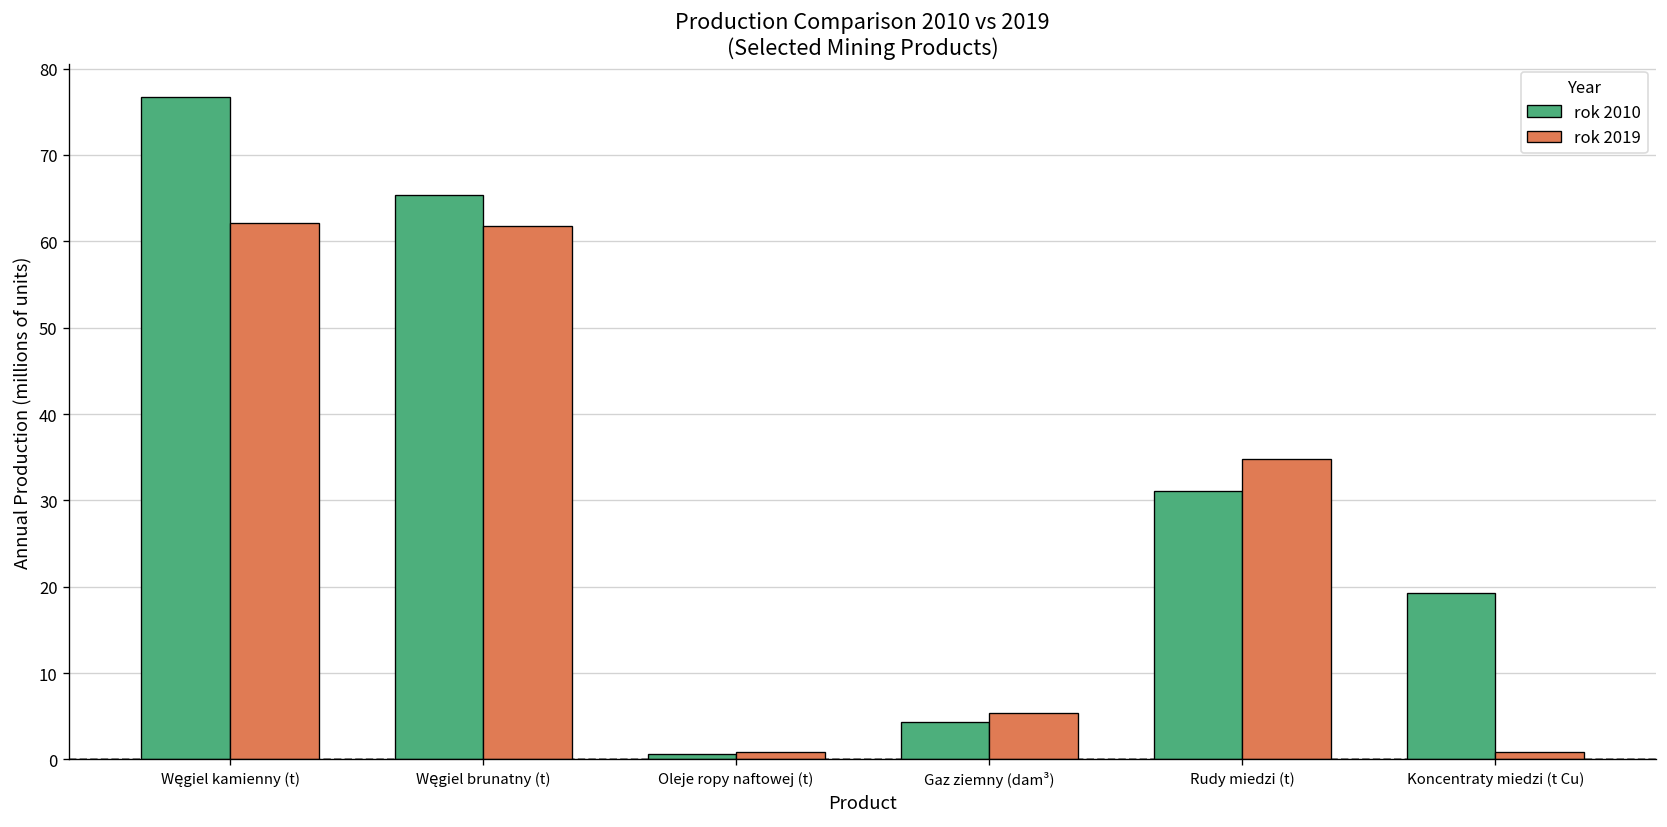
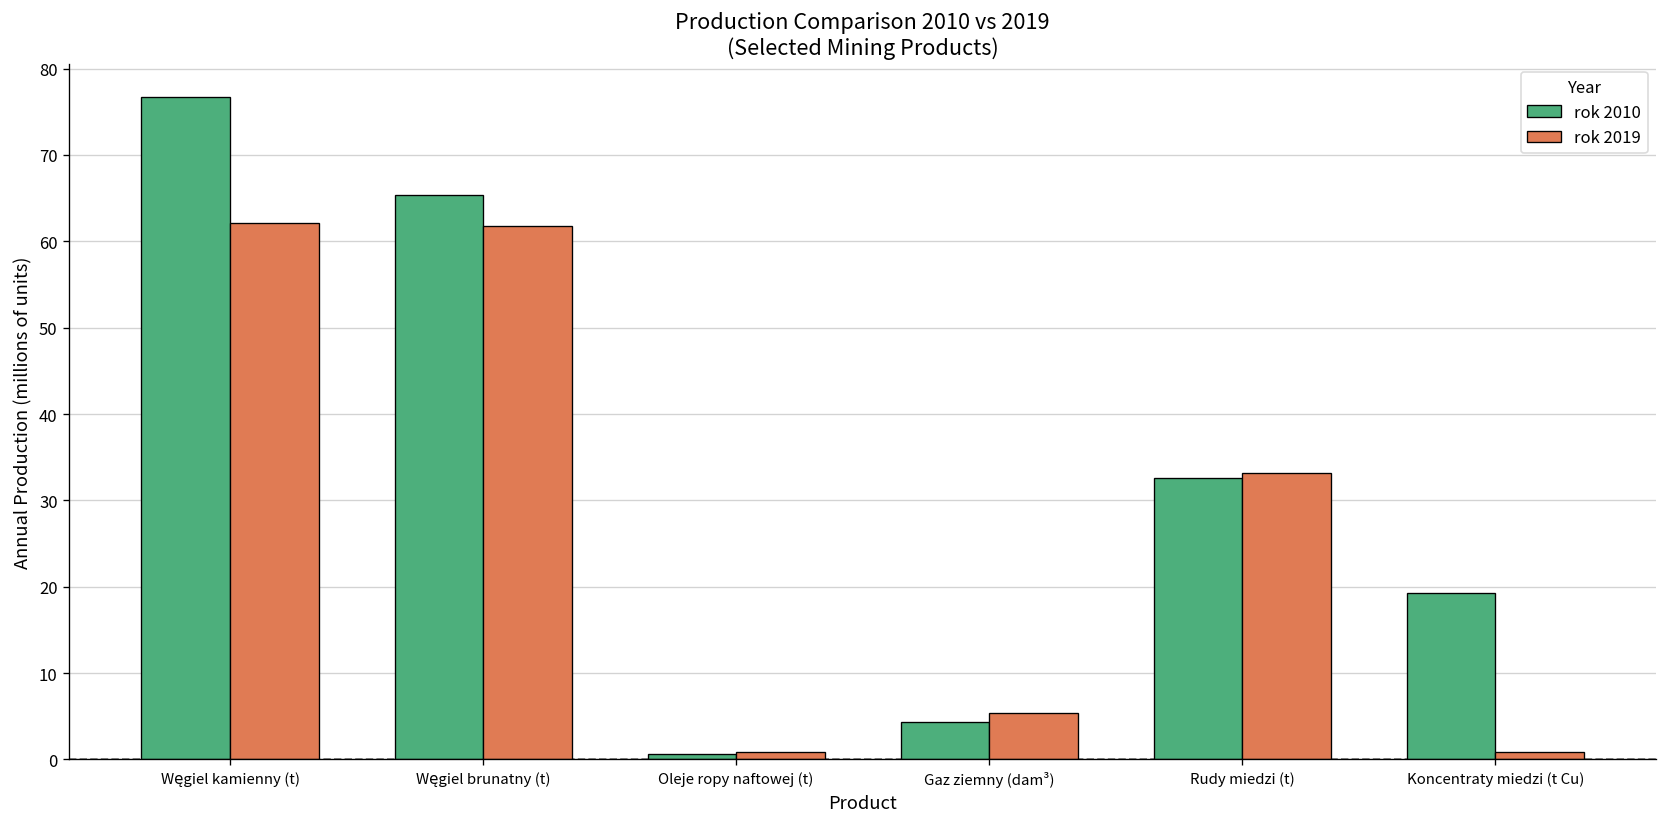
  {
    "rok 2010": {
      "Węgiel kamienny (t)": 77,
      "Węgiel brunatny (t)": 65,
      "Oleje ropy naftowej (t)": 1,
      "Gaz ziemny (dam³)": 4,
-     "Rudy miedzi (t)": 31,
+     "Rudy miedzi (t)": 33,
      "Koncentraty miedzi (t Cu)": 19
    },
    "rok 2019": {
      "Węgiel kamienny (t)": 62,
      "Węgiel brunatny (t)": 62,
      "Oleje ropy naftowej (t)": 1,
      "Gaz ziemny (dam³)": 5,
-     "Rudy miedzi (t)": 35,
+     "Rudy miedzi (t)": 33,
      "Koncentraty miedzi (t Cu)": 1
    }
  }
